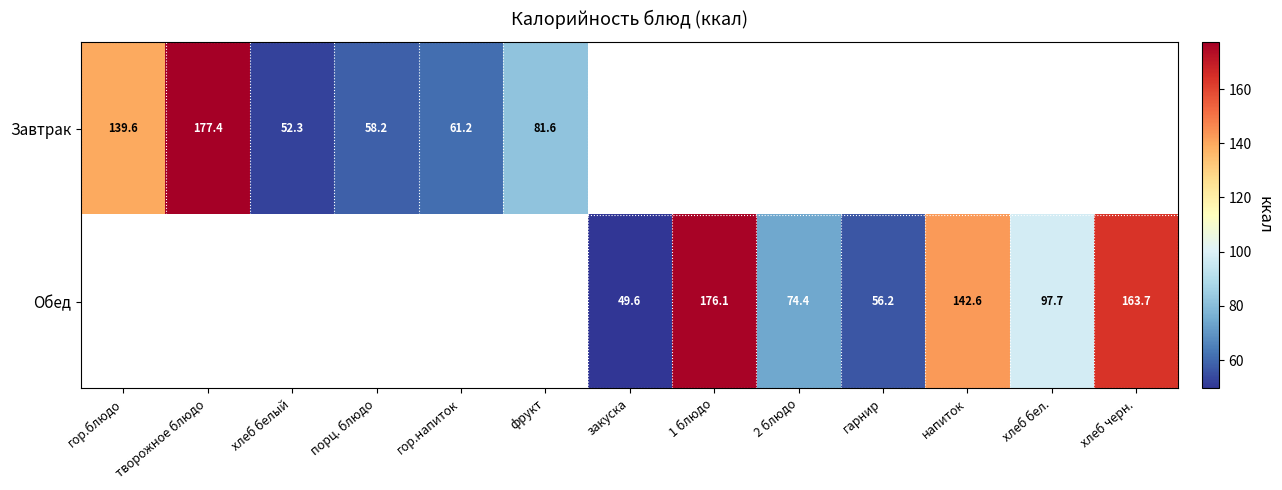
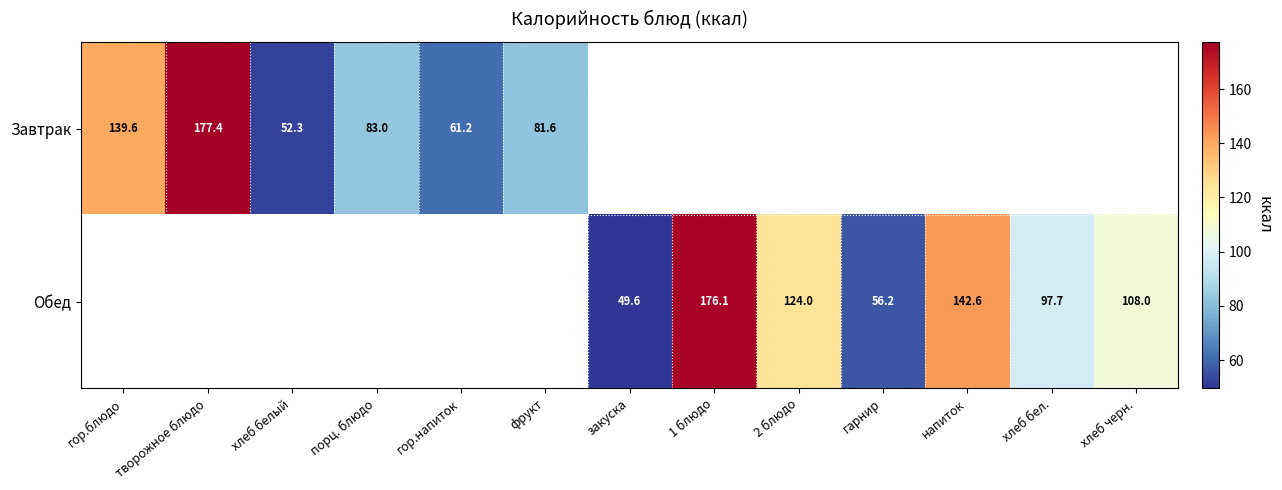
  {
    "Завтрак": {
      "гор.блюдо": 139.6,
      "творожное блюдо": 177.4,
      "хлеб белый": 52.3,
-     "порц. блюдо": 58.2,
+     "порц. блюдо": 83.0,
      "гор.напиток": 61.2,
      "фрукт": 81.6
    },
    "Обед": {
      "закуска": 49.6,
      "1 блюдо": 176.1,
-     "2 блюдо": 74.4,
+     "2 блюдо": 124.0,
      "гарнир": 56.2,
      "напиток": 142.6,
      "хлеб бел.": 97.7,
-     "хлеб черн.": 163.7
+     "хлеб черн.": 108.0
    }
  }
